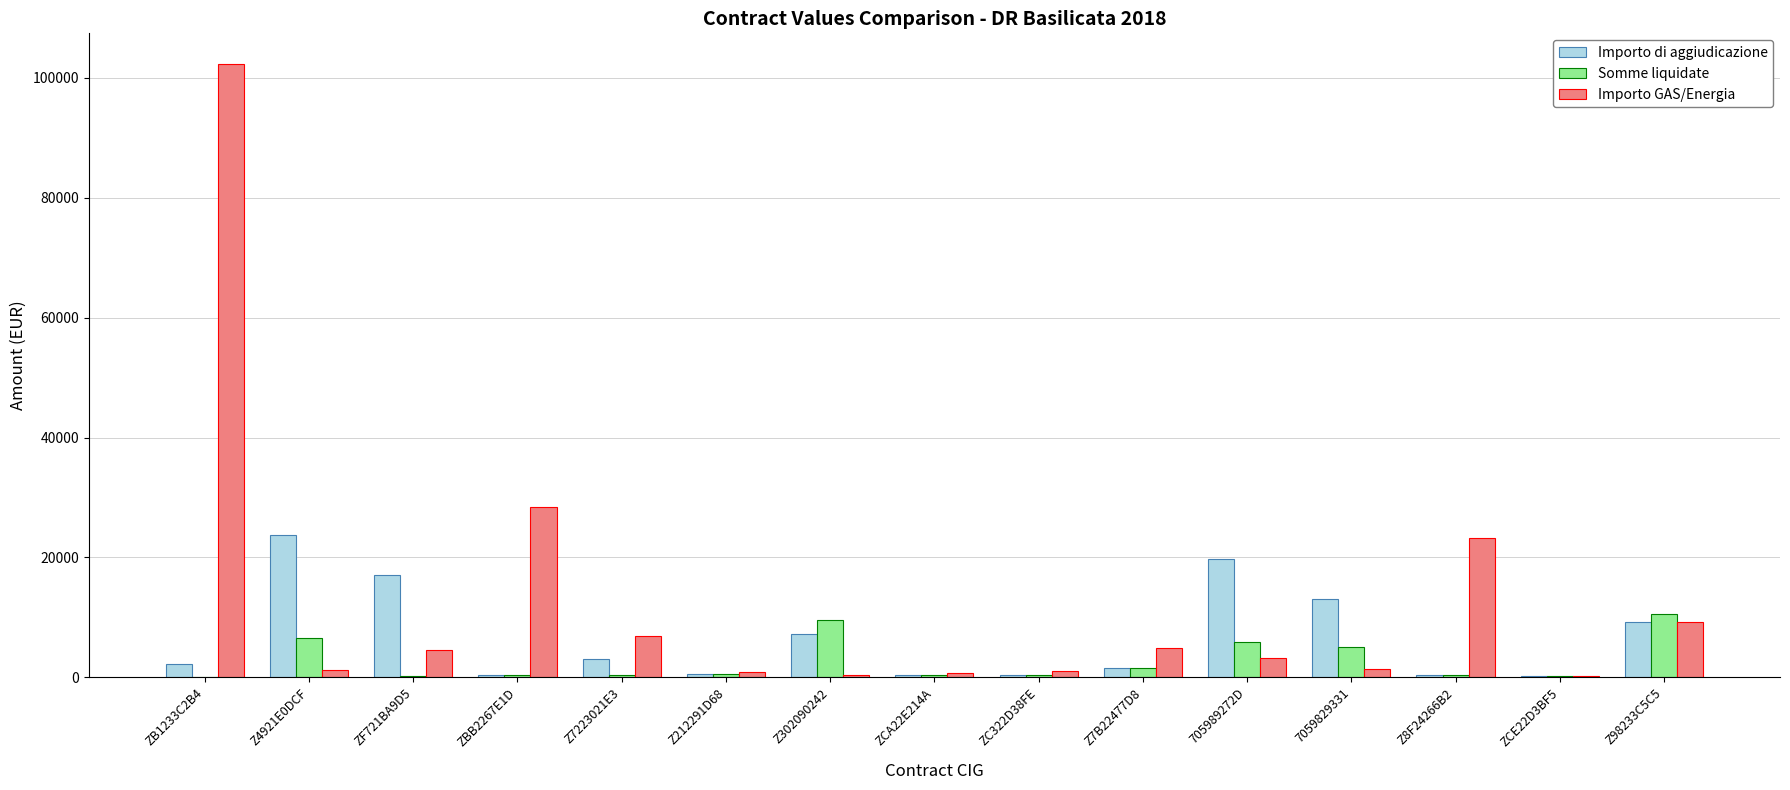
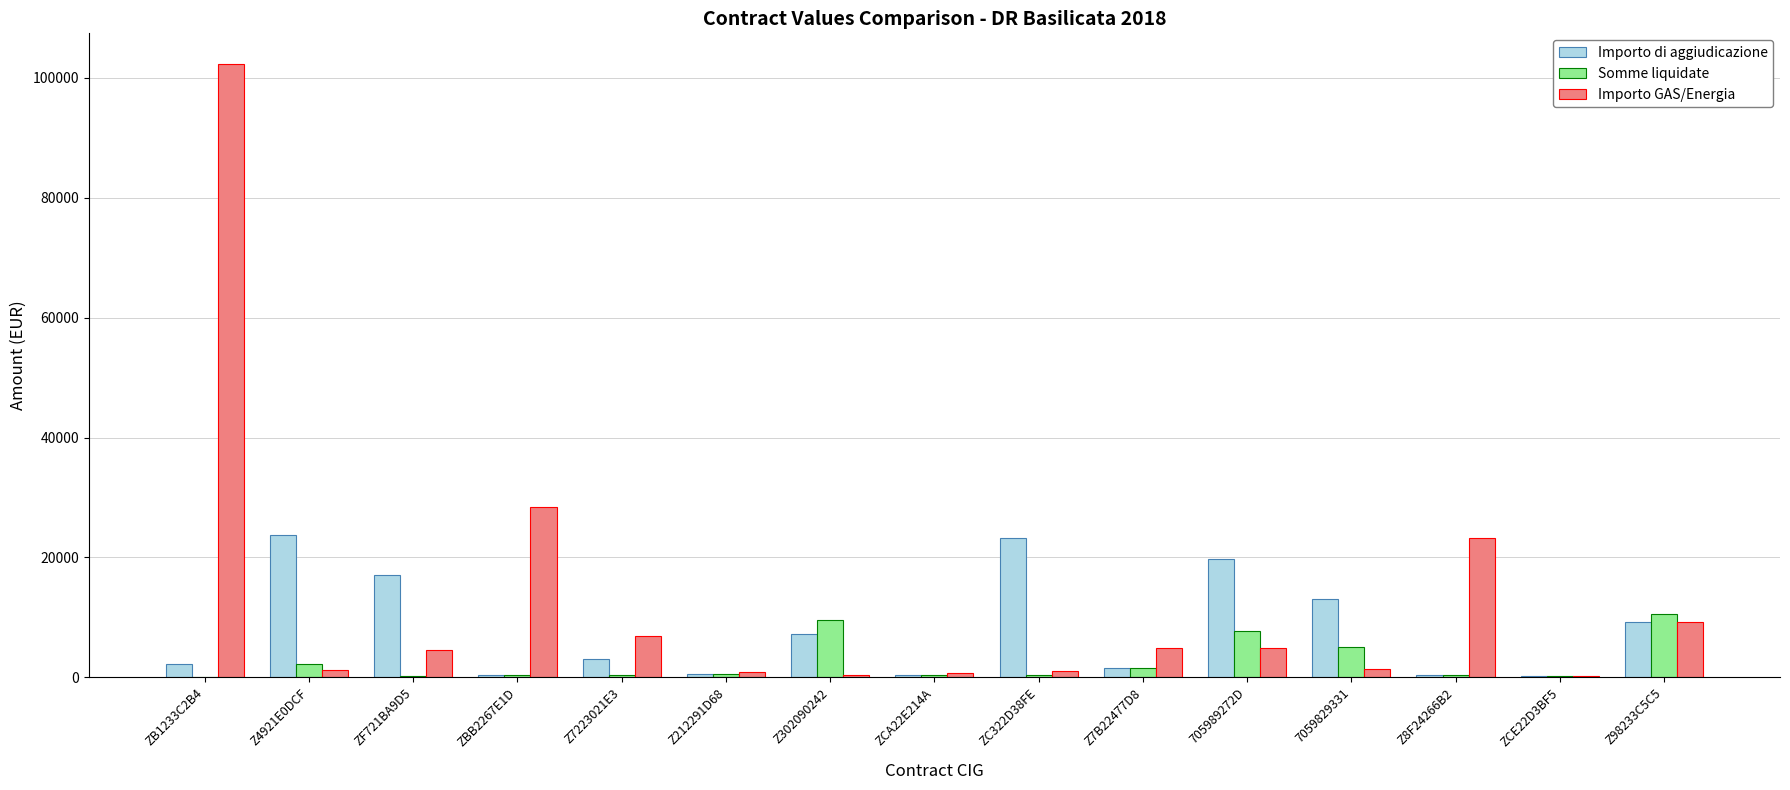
  {
    "Importo di aggiudicazione": {
      "ZB1233C2B4": 2000,
      "Z4921E0DCF": 24000,
      "ZF721BA9D5": 17000,
      "Z7223021E3": 3000,
      "Z212291D68": 1000,
      "Z302090242": 7000,
-     "ZC322D38FE": 0,
+     "ZC322D38FE": 23000,
      "Z7B22477D8": 2000,
      "705989272D": 20000,
      "7059829331": 13000,
      "Z98233C5C5": 9000
    },
    "Somme liquidate": {
      "ZB1233C2B4": 0,
-     "Z4921E0DCF": 7000,
+     "Z4921E0DCF": 2000,
      "Z212291D68": 1000,
      "Z302090242": 10000,
      "ZC322D38FE": 0,
      "Z7B22477D8": 2000,
-     "705989272D": 6000,
+     "705989272D": 8000,
      "7059829331": 5000,
      "Z98233C5C5": 11000
    },
    "Importo GAS/Energia": {
      "ZB1233C2B4": 102000,
      "Z4921E0DCF": 1000,
      "ZF721BA9D5": 4000,
      "ZBB2267E1D": 28000,
      "Z7223021E3": 7000,
      "Z212291D68": 1000,
      "Z302090242": 0,
      "ZCA22E214A": 1000,
      "ZC322D38FE": 1000,
      "Z7B22477D8": 5000,
-     "705989272D": 3000,
+     "705989272D": 5000,
      "7059829331": 1000,
      "Z8F24266B2": 23000,
      "Z98233C5C5": 9000
    }
  }
